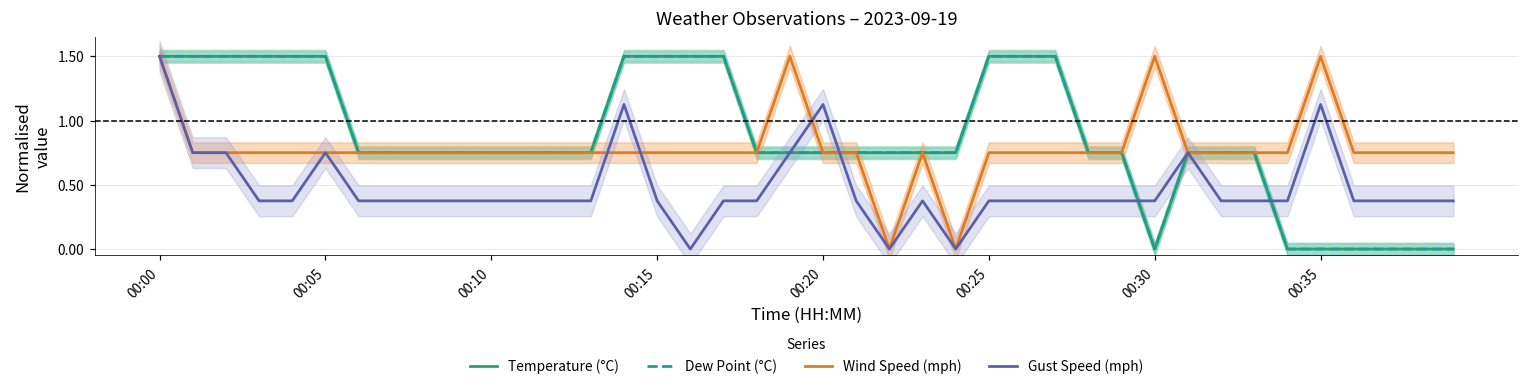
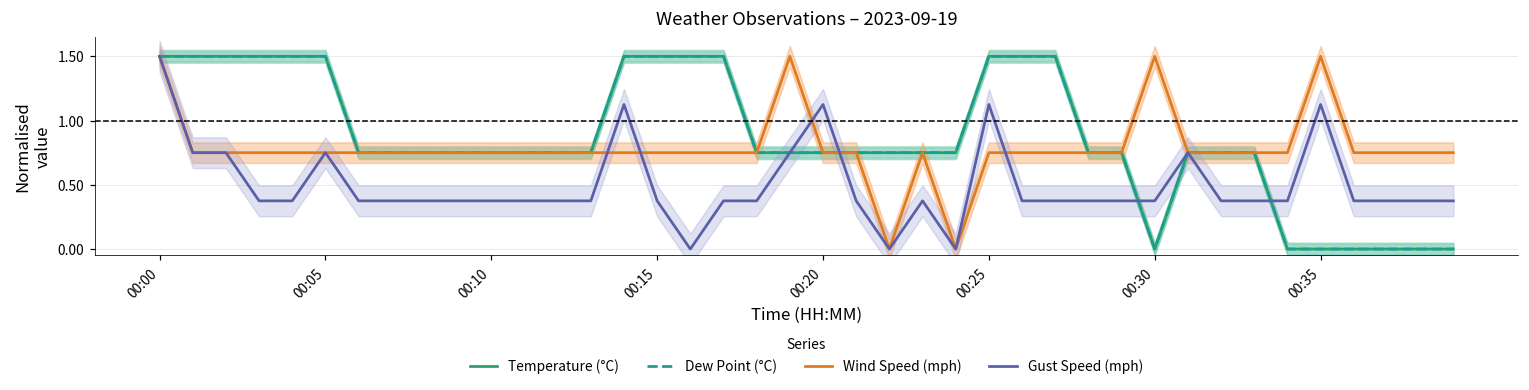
  {
    "Wind Speed (mph)": {
      "00:15": 0.75,
      "00:25": 0.75,
      "00:30": 1.50,
      "00:35": 1.50
    },
    "Gust Speed (mph)": {
      "00:10": 0.38,
      "00:15": 0.38,
      "00:20": 1.13,
-     "00:25": 0.38,
+     "00:25": 1.13,
      "00:30": 0.38,
      "00:35": 1.13
    }
  }
